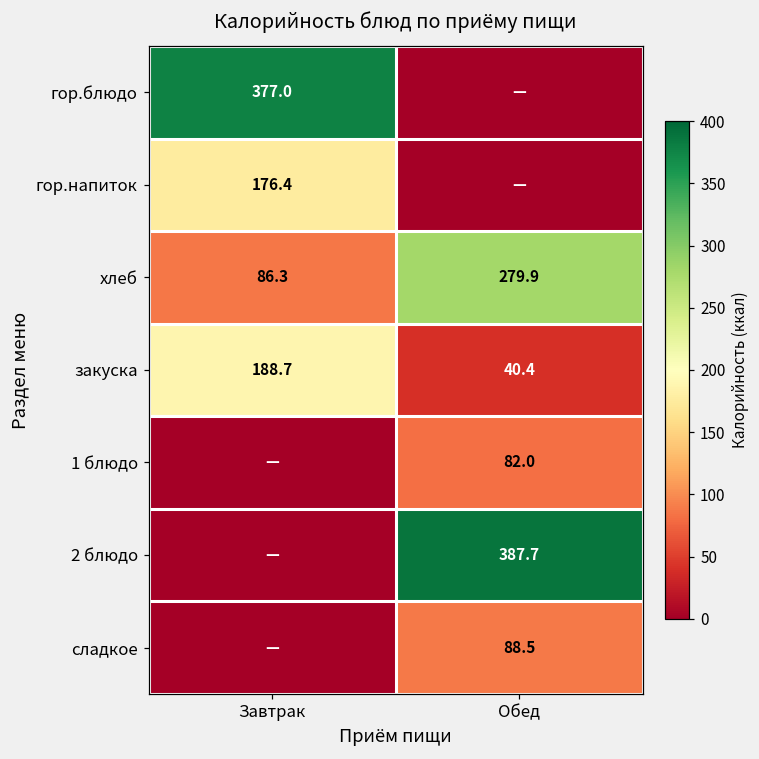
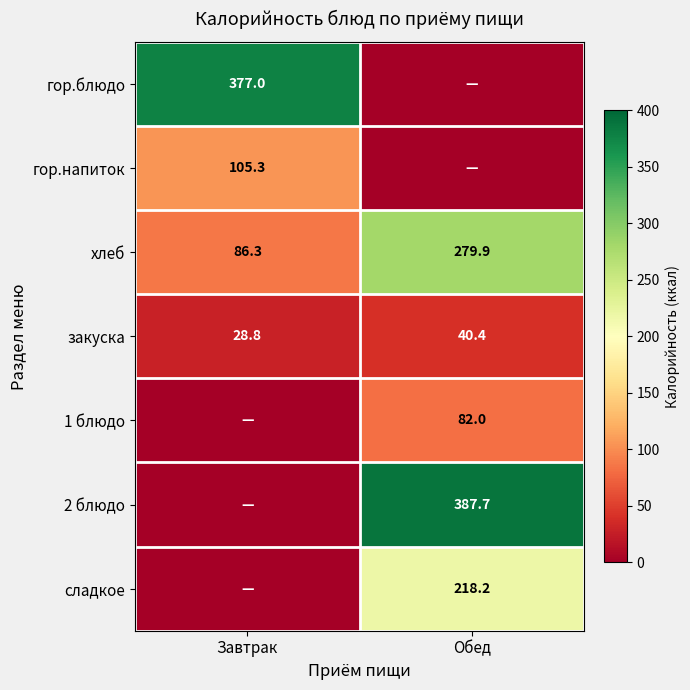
  {
    "гор.блюдо": {
      "Завтрак": 377.0
    },
    "гор.напиток": {
-     "Завтрак": 176.4
+     "Завтрак": 105.3
    },
    "хлеб": {
      "Завтрак": 86.3,
      "Обед": 279.9
    },
    "закуска": {
-     "Завтрак": 188.7,
+     "Завтрак": 28.8,
      "Обед": 40.4
    },
    "1 блюдо": {
      "Обед": 82.0
    },
    "2 блюдо": {
      "Обед": 387.7
    },
    "сладкое": {
-     "Обед": 88.5
+     "Обед": 218.2
    }
  }
